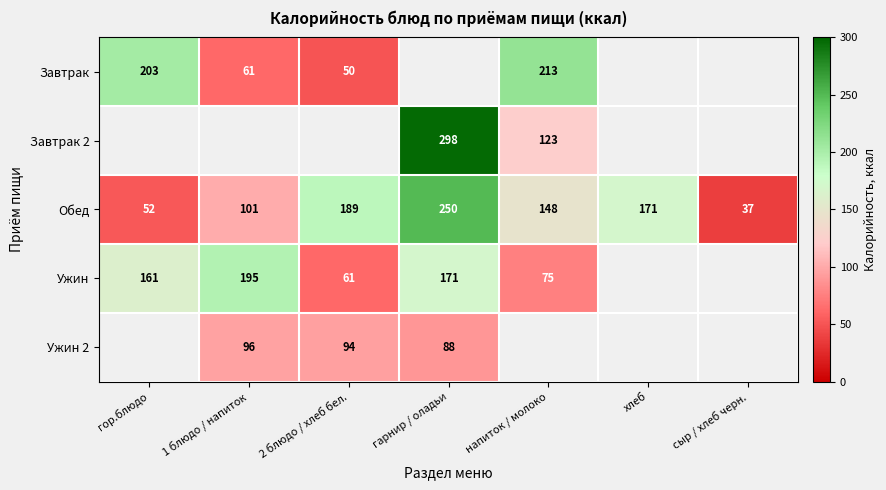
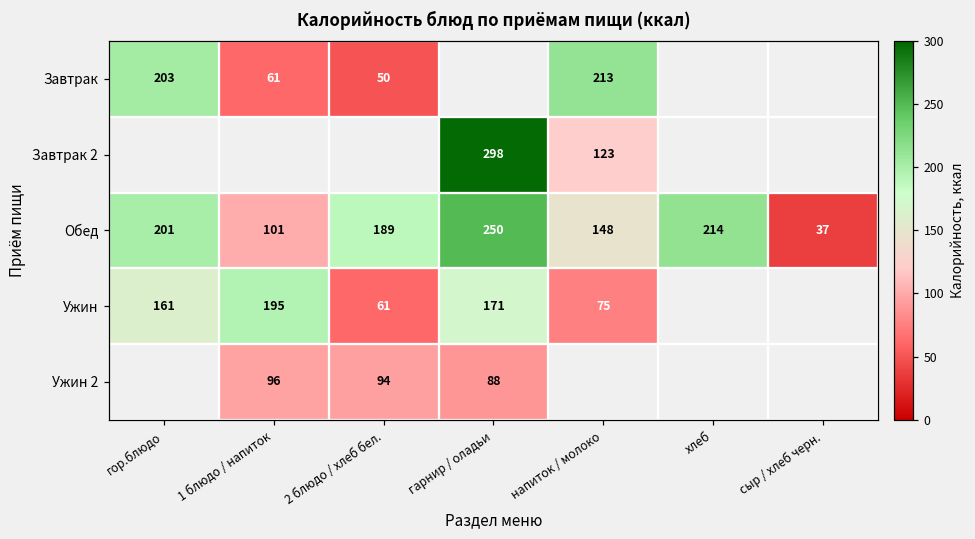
  {
    "Завтрак": {
      "гор.блюдо": 203,
      "1 блюдо / напиток": 61,
      "2 блюдо / хлеб бел.": 50,
      "напиток / молоко": 213
    },
    "Завтрак 2": {
      "гарнир / оладьи": 298,
      "напиток / молоко": 123
    },
    "Обед": {
-     "гор.блюдо": 52,
+     "гор.блюдо": 201,
      "1 блюдо / напиток": 101,
      "2 блюдо / хлеб бел.": 189,
      "гарнир / оладьи": 250,
      "напиток / молоко": 148,
-     "хлеб": 171,
+     "хлеб": 214,
      "сыр / хлеб черн.": 37
    },
    "Ужин": {
      "гор.блюдо": 161,
      "1 блюдо / напиток": 195,
      "2 блюдо / хлеб бел.": 61,
      "гарнир / оладьи": 171,
      "напиток / молоко": 75
    },
    "Ужин 2": {
      "1 блюдо / напиток": 96,
      "2 блюдо / хлеб бел.": 94,
      "гарнир / оладьи": 88
    }
  }
